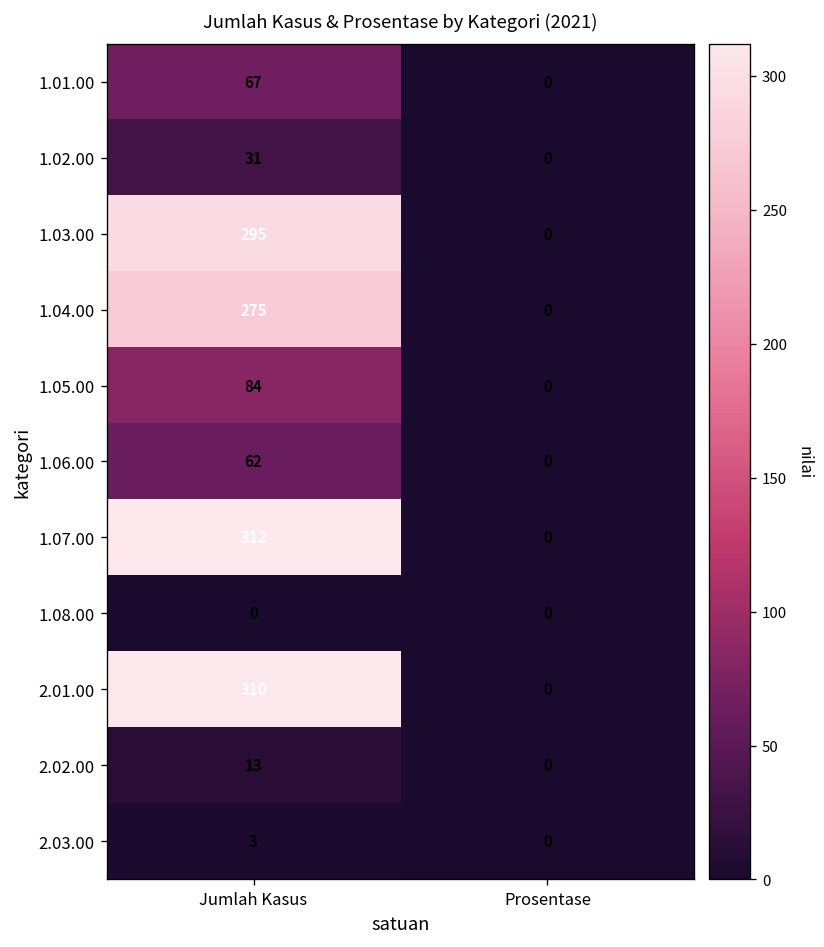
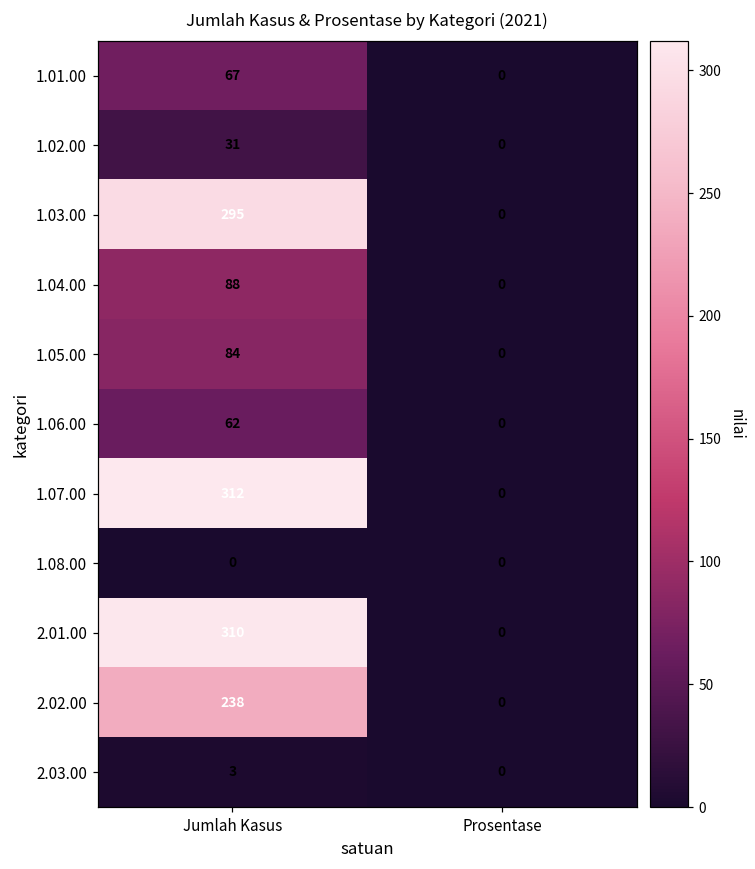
  {
    "1.01.00": {
      "Jumlah Kasus": 67
    },
    "1.02.00": {
      "Jumlah Kasus": 31
    },
    "1.04.00": {
-     "Jumlah Kasus": 275
+     "Jumlah Kasus": 88
    },
    "1.05.00": {
      "Jumlah Kasus": 84
    },
    "1.06.00": {
      "Jumlah Kasus": 62
    },
    "2.02.00": {
-     "Jumlah Kasus": 13
+     "Jumlah Kasus": 238
    }
  }
